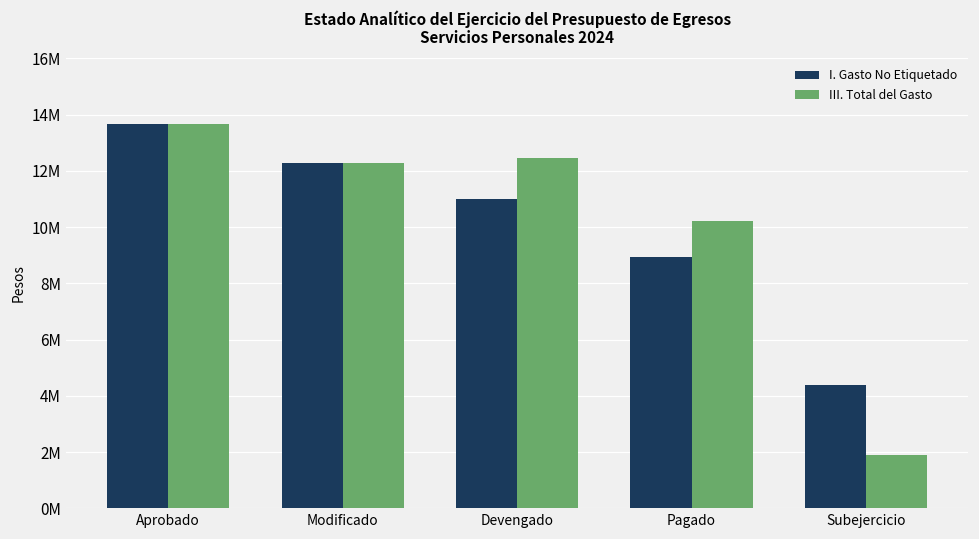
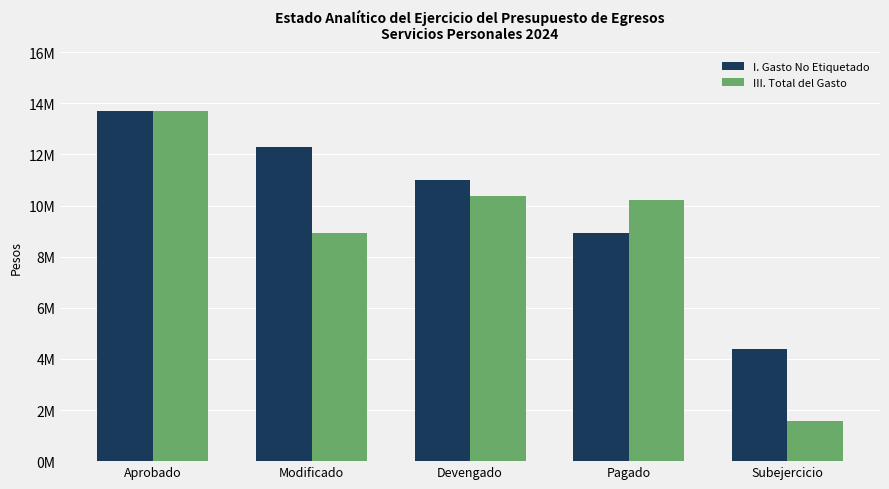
  {
    "I. Gasto No Etiquetado": {
      "Aprobado": 13700000,
      "Modificado": 12300000,
      "Devengado": 11000000,
      "Pagado": 8900000,
      "Subejercicio": 4400000
    },
    "III. Total del Gasto": {
      "Aprobado": 13700000,
-     "Modificado": 12300000,
-     "Devengado": 12500000,
+     "Modificado": 8900000,
+     "Devengado": 10400000,
      "Pagado": 10200000,
-     "Subejercicio": 1900000
+     "Subejercicio": 1600000
    }
  }
